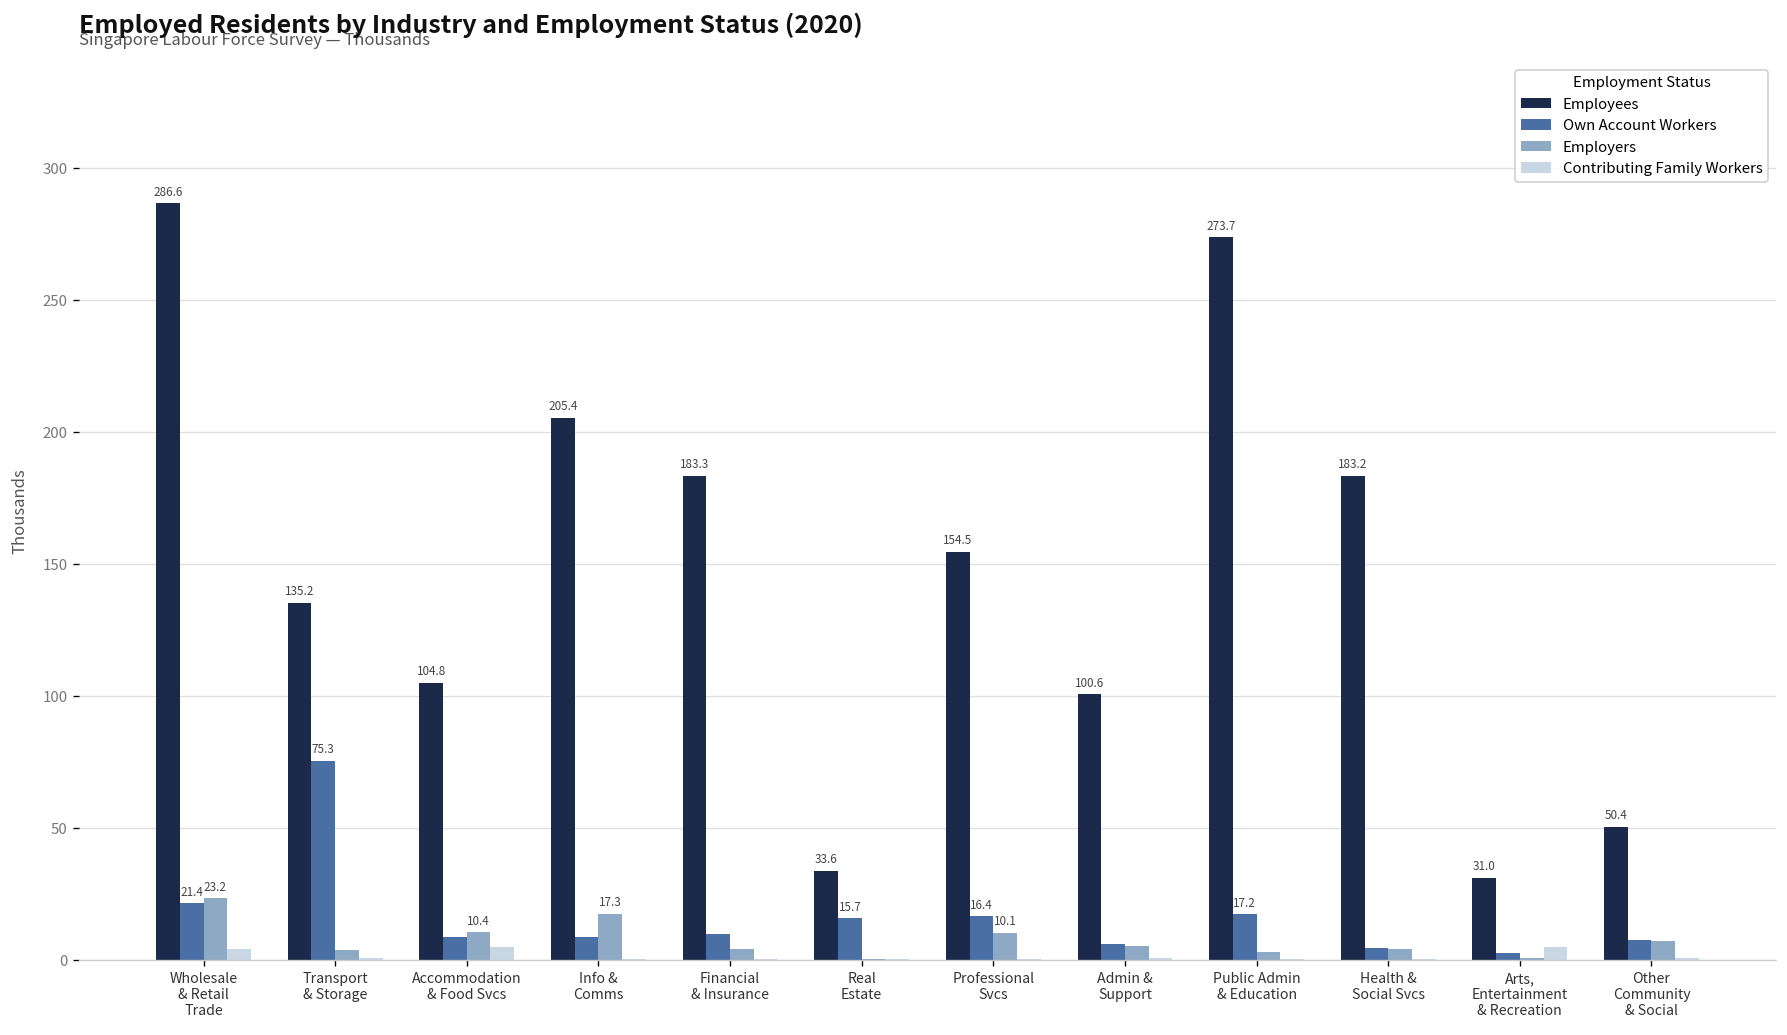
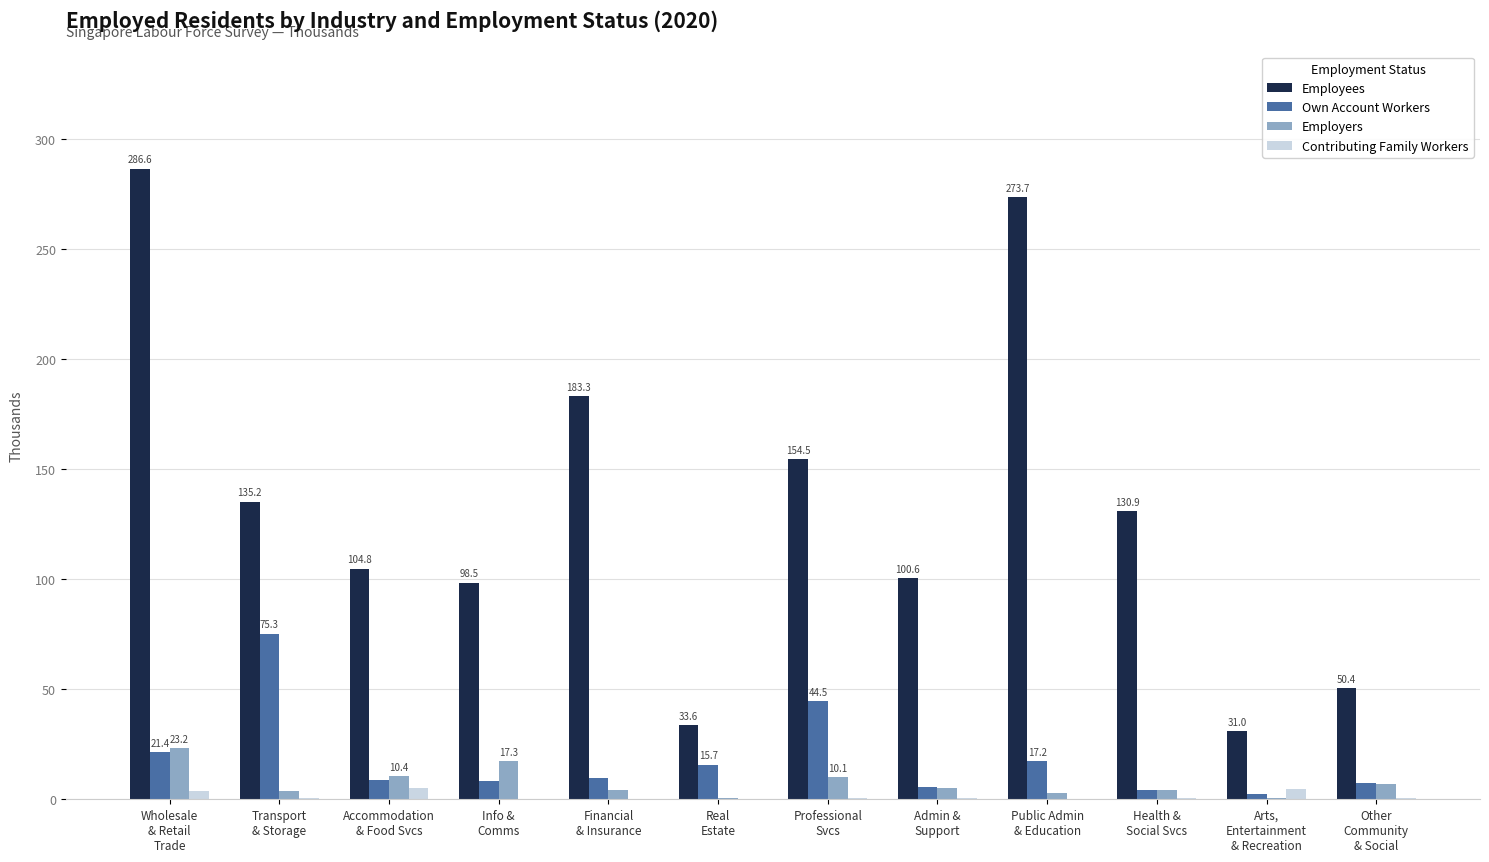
  {
    "Employees": {
      "Wholesale & Retail Trade": 286.6,
      "Transport & Storage": 135.2,
      "Accommodation & Food Svcs": 104.8,
-     "Info & Comms": 205.4,
+     "Info & Comms": 98.5,
      "Financial & Insurance": 183.3,
      "Real Estate": 33.6,
      "Professional Svcs": 154.5,
      "Admin & Support": 100.6,
      "Public Admin & Education": 273.7,
-     "Health & Social Svcs": 183.2,
+     "Health & Social Svcs": 130.9,
      "Arts, Entertainment & Recreation": 31.0,
      "Other Community & Social": 50.4
    },
    "Own Account Workers": {
      "Wholesale & Retail Trade": 21.4,
      "Transport & Storage": 75.3,
      "Real Estate": 15.7,
-     "Professional Svcs": 16.4,
+     "Professional Svcs": 44.5,
      "Public Admin & Education": 17.2
    },
    "Employers": {
      "Wholesale & Retail Trade": 23.2,
      "Accommodation & Food Svcs": 10.4,
      "Info & Comms": 17.3,
      "Professional Svcs": 10.1
    },
    "Contributing Family Workers": {
      "Wholesale & Retail Trade": 4,
      "Accommodation & Food Svcs": 5,
      "Arts, Entertainment & Recreation": 5
    }
  }
